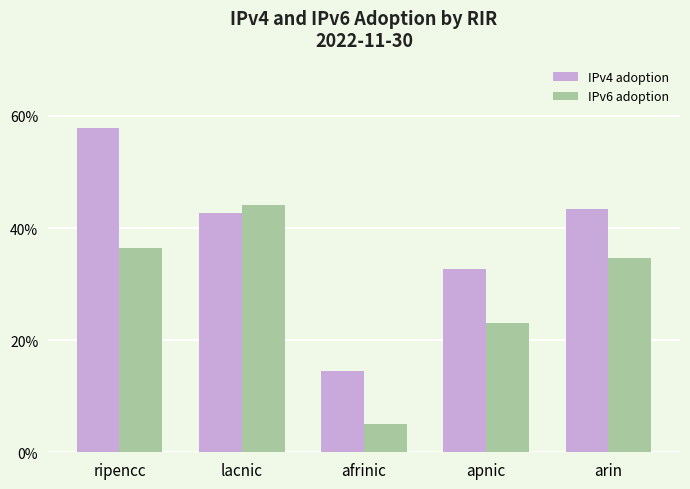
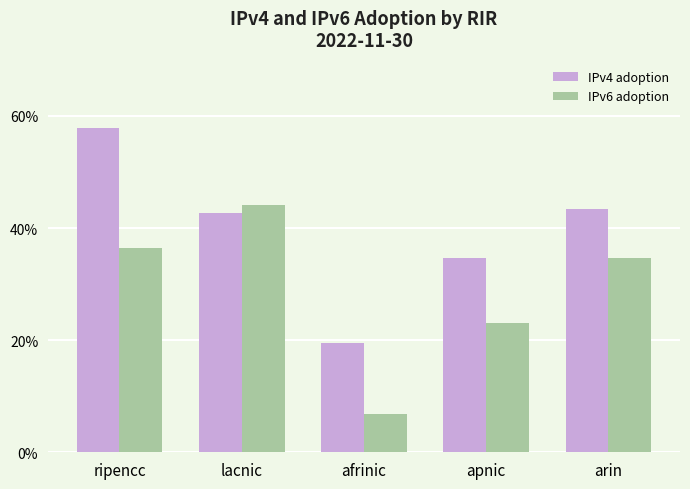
  {
    "IPv4 adoption": {
      "ripencc": "58%",
      "lacnic": "43%",
-     "afrinic": "14%",
-     "apnic": "33%",
+     "afrinic": "20%",
+     "apnic": "35%",
      "arin": "43%"
    },
    "IPv6 adoption": {
      "ripencc": "36%",
      "lacnic": "44%",
-     "afrinic": "5%",
+     "afrinic": "7%",
      "apnic": "23%",
      "arin": "35%"
    }
  }
